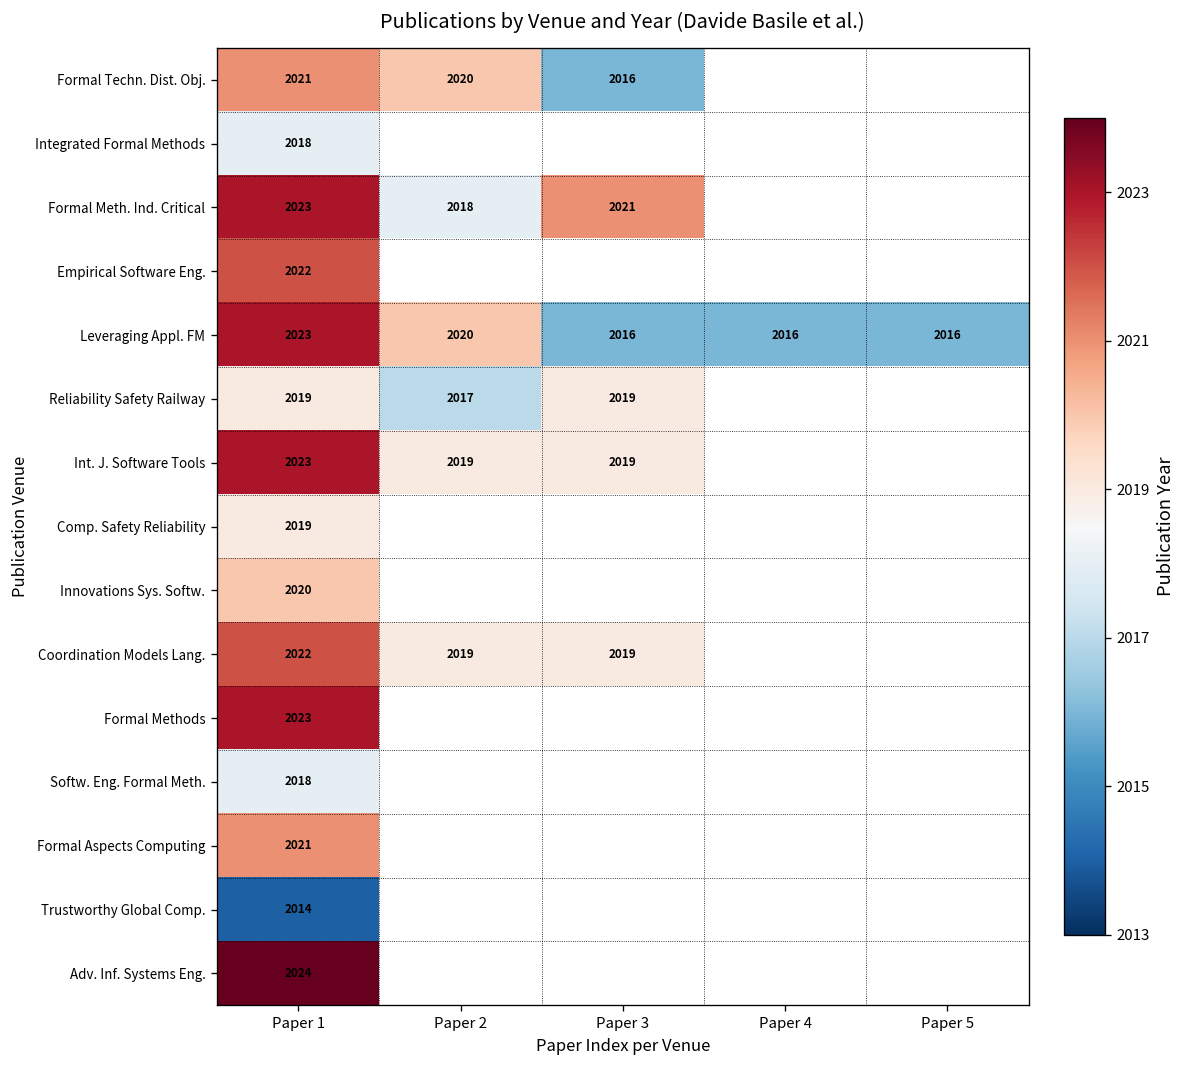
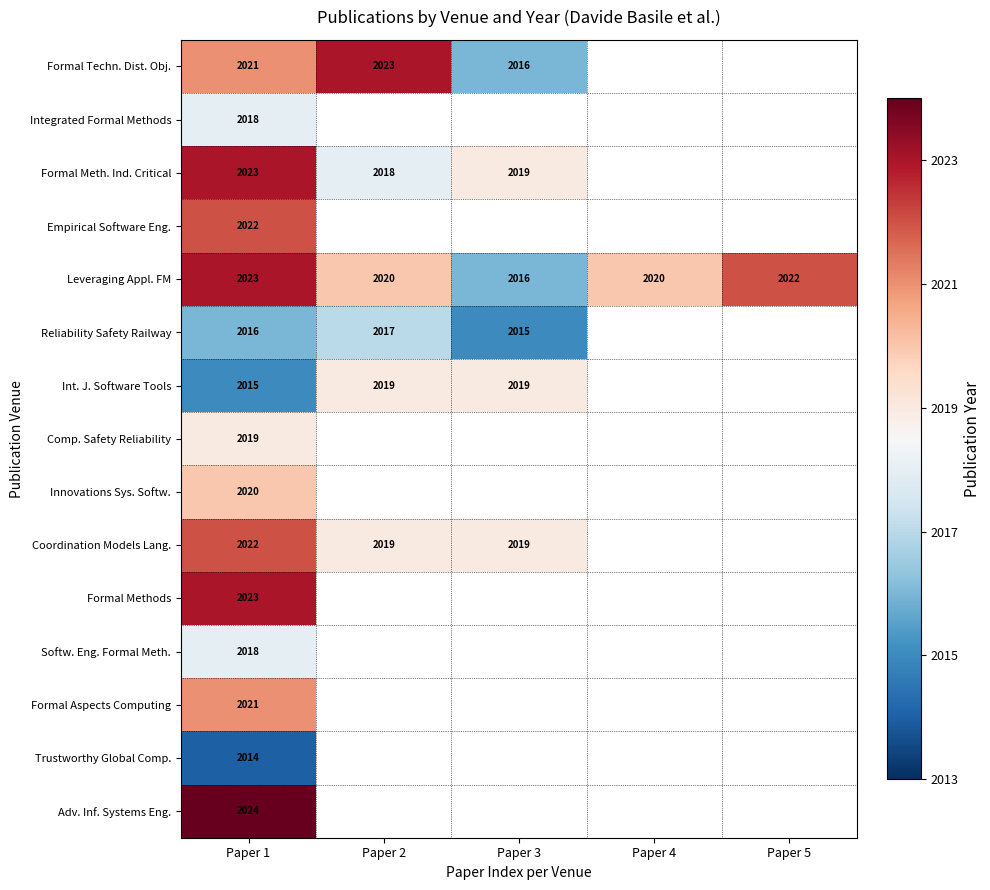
  {
    "Formal Techn. Dist. Obj.": {
      "Paper 1": 2021,
-     "Paper 2": 2020,
+     "Paper 2": 2023,
      "Paper 3": 2016
    },
    "Integrated Formal Methods": {
      "Paper 1": 2018
    },
    "Formal Meth. Ind. Critical": {
      "Paper 1": 2023,
      "Paper 2": 2018,
-     "Paper 3": 2021
+     "Paper 3": 2019
    },
    "Empirical Software Eng.": {
      "Paper 1": 2022
    },
    "Leveraging Appl. FM": {
      "Paper 1": 2023,
      "Paper 2": 2020,
      "Paper 3": 2016,
-     "Paper 4": 2016,
-     "Paper 5": 2016
+     "Paper 4": 2020,
+     "Paper 5": 2022
    },
    "Reliability Safety Railway": {
-     "Paper 1": 2019,
+     "Paper 1": 2016,
      "Paper 2": 2017,
-     "Paper 3": 2019
+     "Paper 3": 2015
    },
    "Int. J. Software Tools": {
-     "Paper 1": 2023,
+     "Paper 1": 2015,
      "Paper 2": 2019,
      "Paper 3": 2019
    },
    "Comp. Safety Reliability": {
      "Paper 1": 2019
    },
    "Innovations Sys. Softw.": {
      "Paper 1": 2020
    },
    "Coordination Models Lang.": {
      "Paper 1": 2022,
      "Paper 2": 2019,
      "Paper 3": 2019
    },
    "Formal Methods": {
      "Paper 1": 2023
    },
    "Softw. Eng. Formal Meth.": {
      "Paper 1": 2018
    },
    "Formal Aspects Computing": {
      "Paper 1": 2021
    },
    "Trustworthy Global Comp.": {
      "Paper 1": 2014
    },
    "Adv. Inf. Systems Eng.": {
      "Paper 1": 2024
    }
  }
